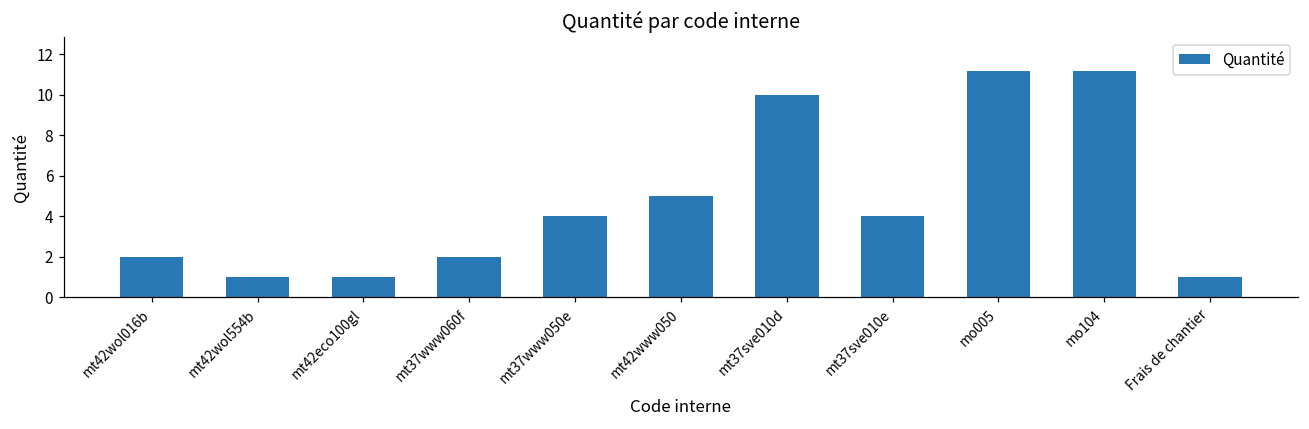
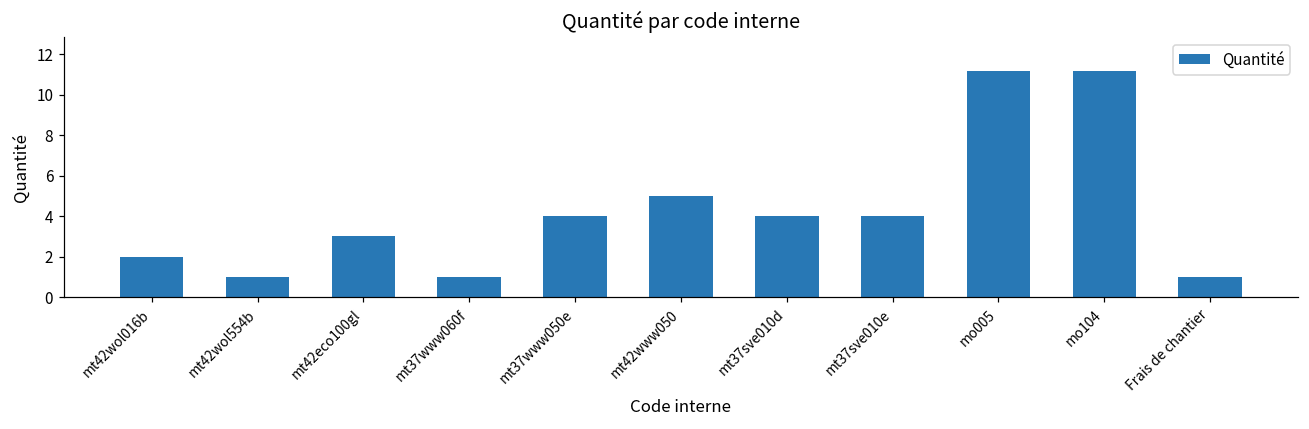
  {
    "mt42wol016b": 2,
    "mt42wol554b": 1,
-   "mt42eco100gl": 1,
-   "mt37www060f": 2,
+   "mt42eco100gl": 3,
+   "mt37www060f": 1,
    "mt37www050e": 4,
    "mt42www050": 5,
-   "mt37sve010d": 10,
+   "mt37sve010d": 4,
    "mt37sve010e": 4,
    "mo005": 11.2,
    "mo104": 11.2,
    "Frais de chantier": 1
  }
